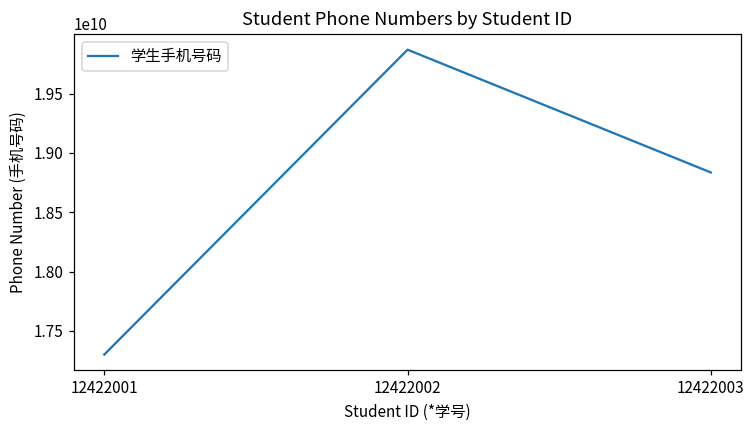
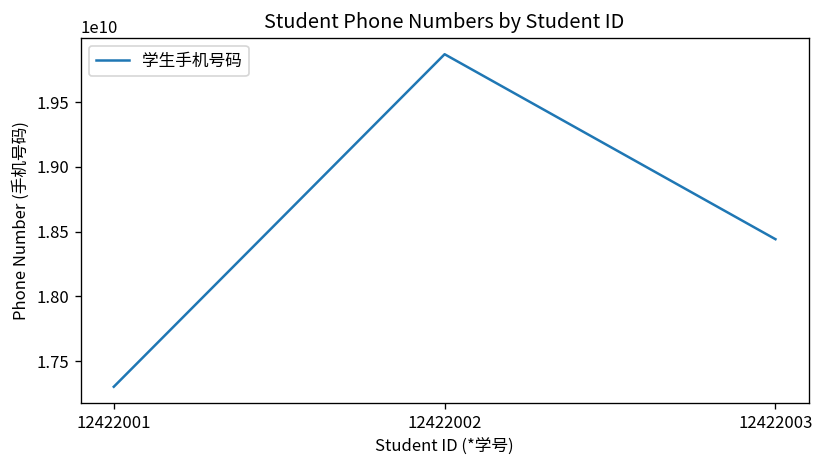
  {
    "12422001": 17300000000,
    "12422002": 19870000000,
-   "12422003": 18830000000
+   "12422003": 18440000000
  }
